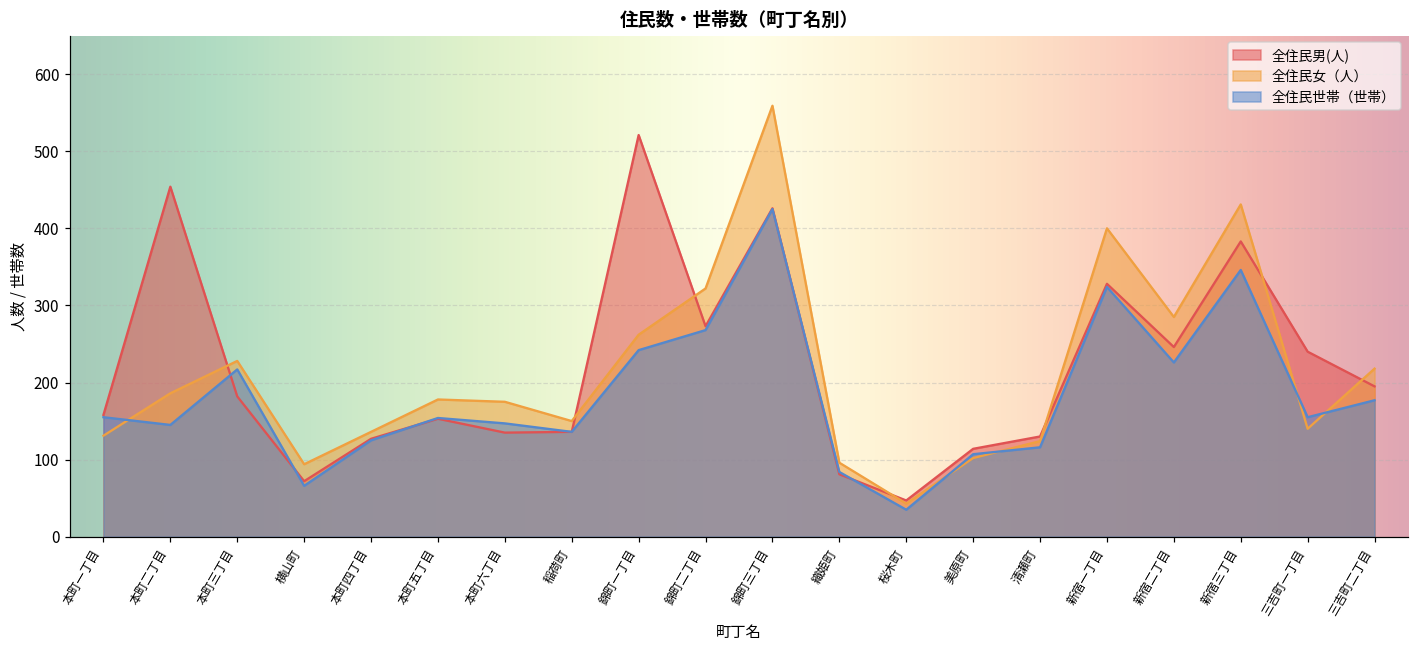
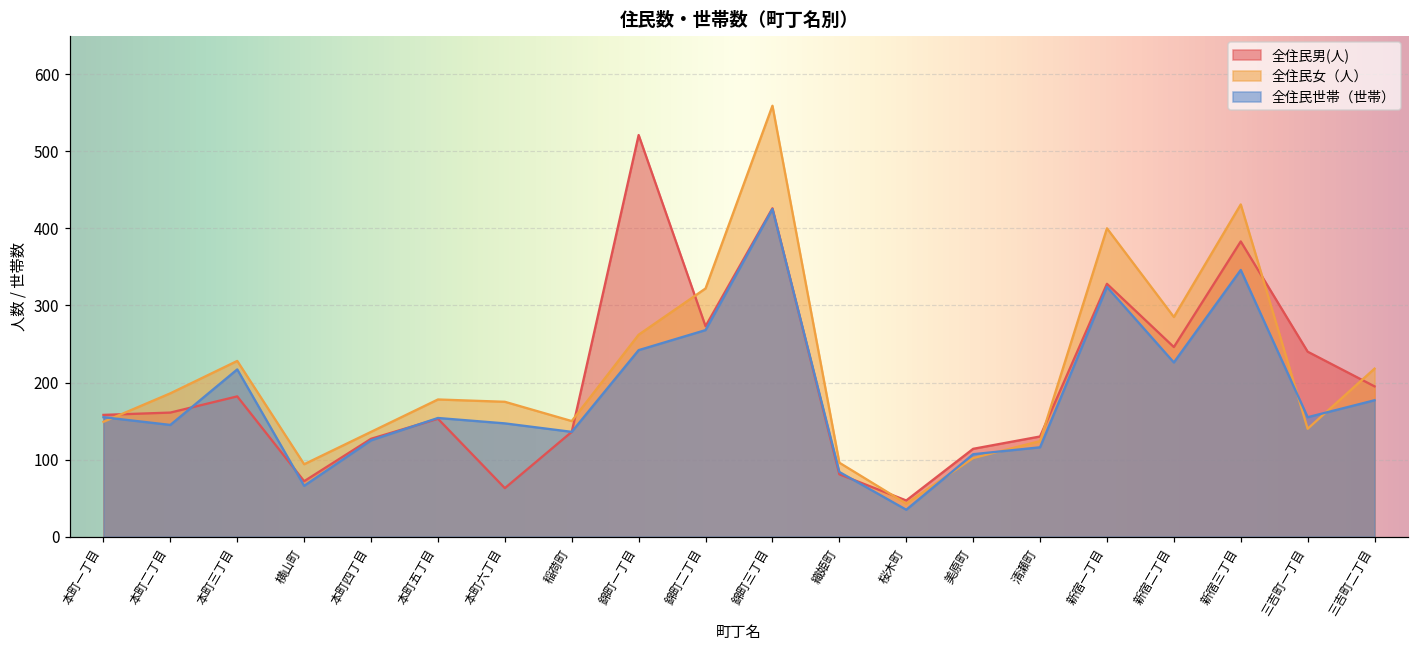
  {
    "全住民男(人)": {
-     "本町二丁目": 450,
+     "本町二丁目": 160,
      "本町三丁目": 180,
      "横山町": 70,
-     "本町六丁目": 140,
+     "本町六丁目": 60,
      "錦町一丁目": 520,
      "錦町二丁目": 270,
      "桜木町": 50,
      "美原町": 110,
      "清瀬町": 130,
      "新宿一丁目": 330,
      "新宿二丁目": 250,
      "新宿三丁目": 380,
      "三吉町一丁目": 240,
      "三吉町二丁目": 200
    },
    "全住民女（人）": {
-     "本町一丁目": 130,
+     "本町一丁目": 150,
      "本町二丁目": 190,
      "本町三丁目": 230,
      "横山町": 90,
      "本町四丁目": 140,
      "本町五丁目": 180,
      "本町六丁目": 180,
      "稲荷町": 150,
      "錦町一丁目": 260,
      "錦町二丁目": 320,
      "錦町三丁目": 560,
      "織姫町": 100,
      "桜木町": 40,
      "美原町": 100,
      "清瀬町": 120,
      "新宿一丁目": 400,
      "新宿二丁目": 290,
      "新宿三丁目": 430,
      "三吉町一丁目": 140,
      "三吉町二丁目": 220
    },
    "全住民世帯（世帯）": {
      "本町二丁目": 150,
      "本町三丁目": 220,
      "横山町": 70,
      "本町六丁目": 150,
      "錦町一丁目": 240,
      "錦町二丁目": 270,
      "桜木町": 40,
      "美原町": 110,
      "清瀬町": 120,
      "新宿一丁目": 320,
      "新宿二丁目": 230,
      "新宿三丁目": 350,
      "三吉町一丁目": 160,
      "三吉町二丁目": 180
    }
  }
